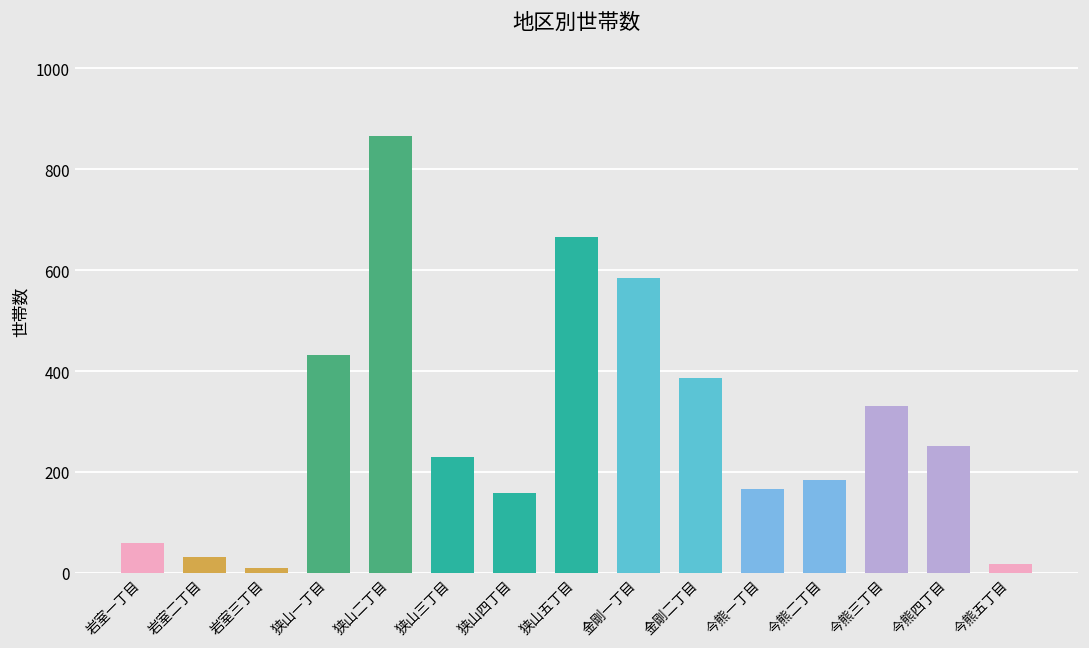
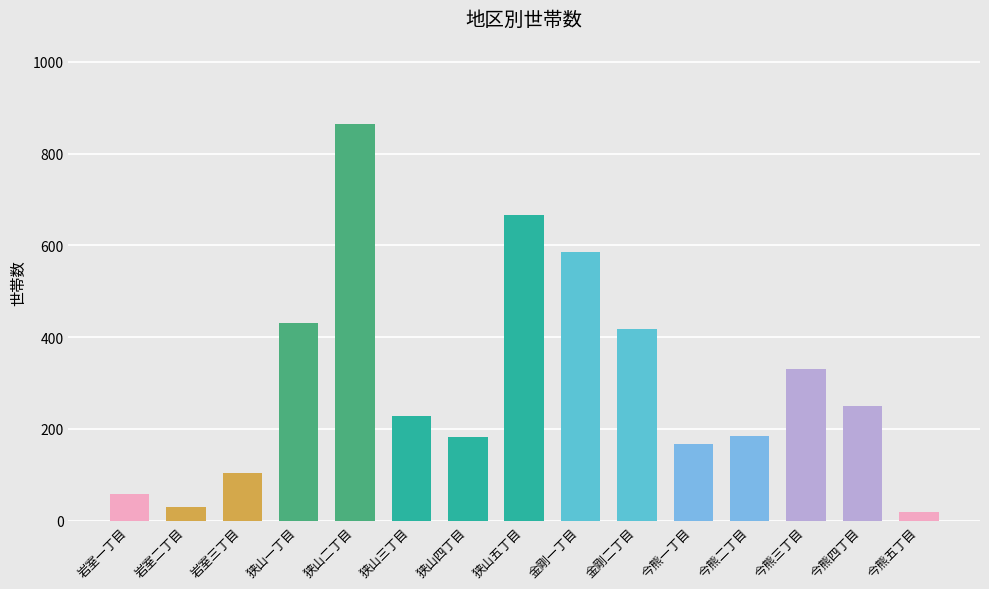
  {
    "岩室一丁目": 60,
    "岩室二丁目": 30,
-   "岩室三丁目": 10,
+   "岩室三丁目": 100,
    "狭山一丁目": 430,
    "狭山二丁目": 870,
    "狭山三丁目": 230,
-   "狭山四丁目": 160,
+   "狭山四丁目": 180,
    "狭山五丁目": 670,
    "金剛一丁目": 590,
-   "金剛二丁目": 390,
+   "金剛二丁目": 420,
    "今熊一丁目": 170,
    "今熊二丁目": 190,
    "今熊三丁目": 330,
    "今熊四丁目": 250,
    "今熊五丁目": 20
  }
